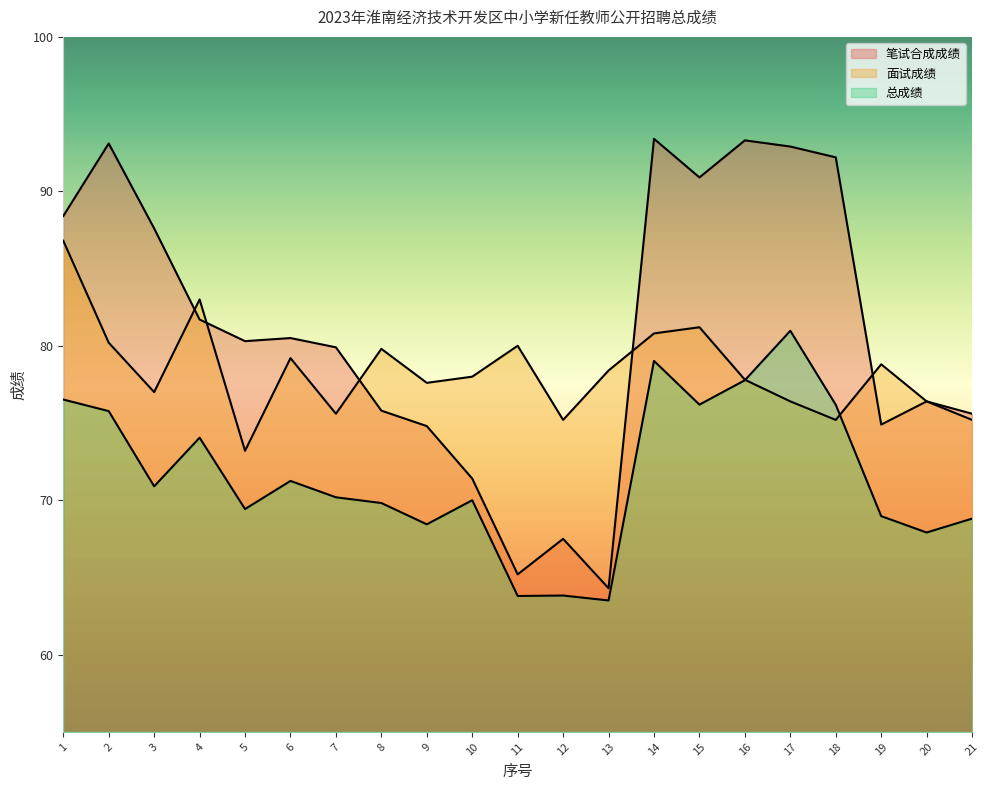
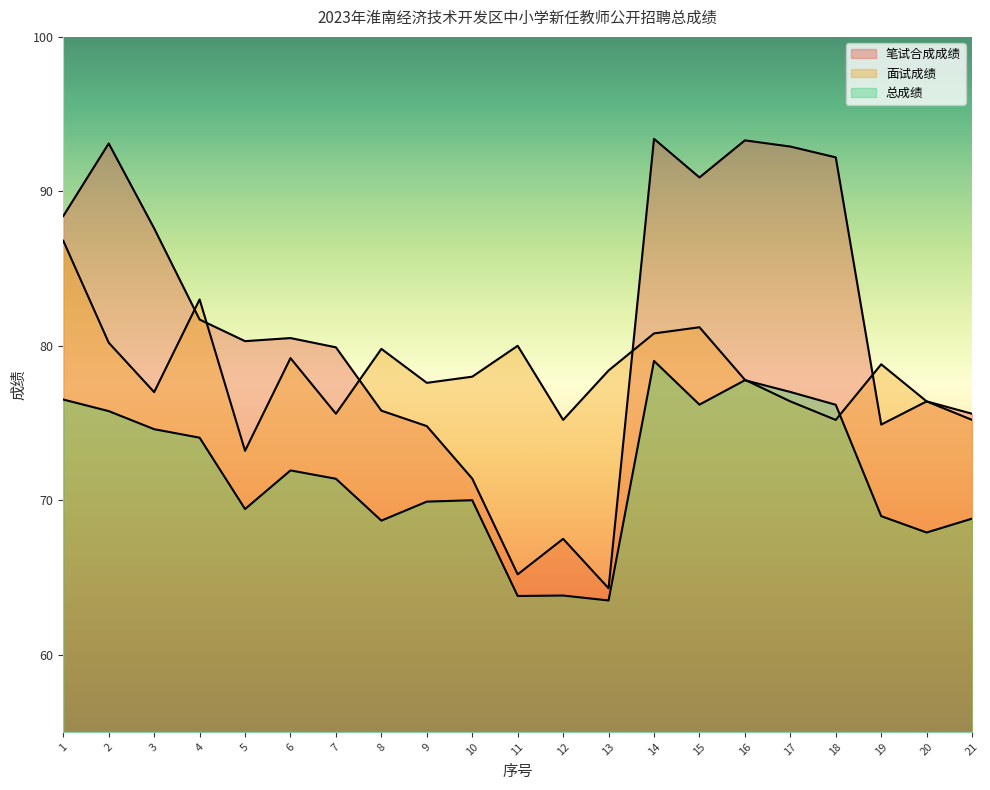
  {
    "总成绩": {
      "1": 76.5,
      "2": 75.8,
-     "3": 70.9,
+     "3": 74.6,
      "4": 74.1,
      "5": 69.4,
-     "6": 71.3,
-     "7": 70.2,
-     "8": 69.8,
-     "9": 68.4,
+     "6": 71.9,
+     "7": 71.4,
+     "8": 68.7,
+     "9": 69.9,
      "10": 70.0,
      "11": 63.8,
      "12": 63.8,
      "13": 63.5,
      "14": 79.0,
      "15": 76.2,
-     "17": 81.0,
+     "17": 77.0,
      "18": 76.2,
      "19": 69.0,
      "20": 67.9,
      "21": 68.8
    }
  }
